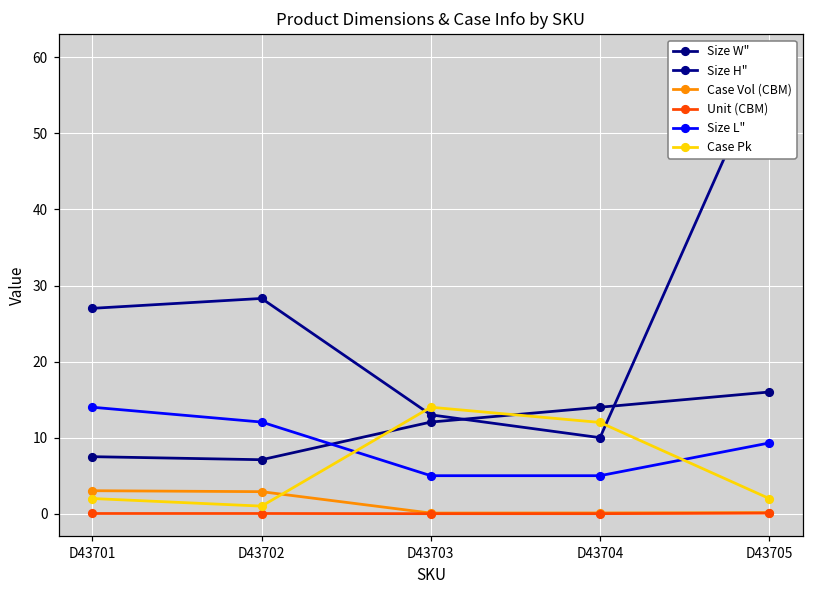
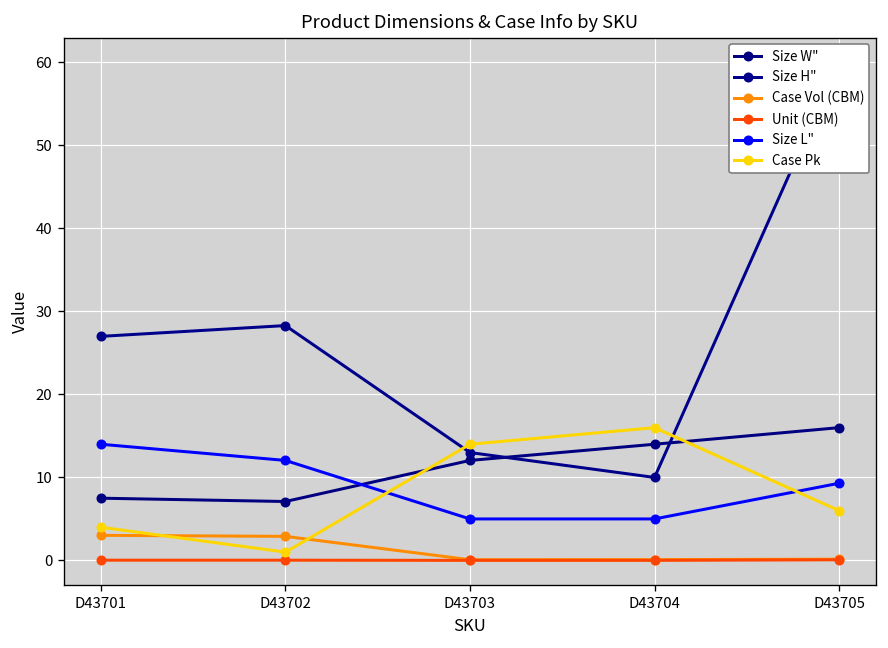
  {
    "Case Vol (CBM)": {
      "D43701": 3,
      "D43702": 3
    },
    "Unit (CBM)": {
      "D43701": 0,
      "D43702": 0
    },
    "Size L\"": {
      "D43701": 14,
      "D43702": 12,
      "D43703": 5,
      "D43704": 5,
      "D43705": 9
    },
    "Case Pk": {
-     "D43701": 2,
+     "D43701": 4,
      "D43702": 1,
      "D43703": 14,
-     "D43704": 12,
-     "D43705": 2
+     "D43704": 16,
+     "D43705": 6
    }
  }
